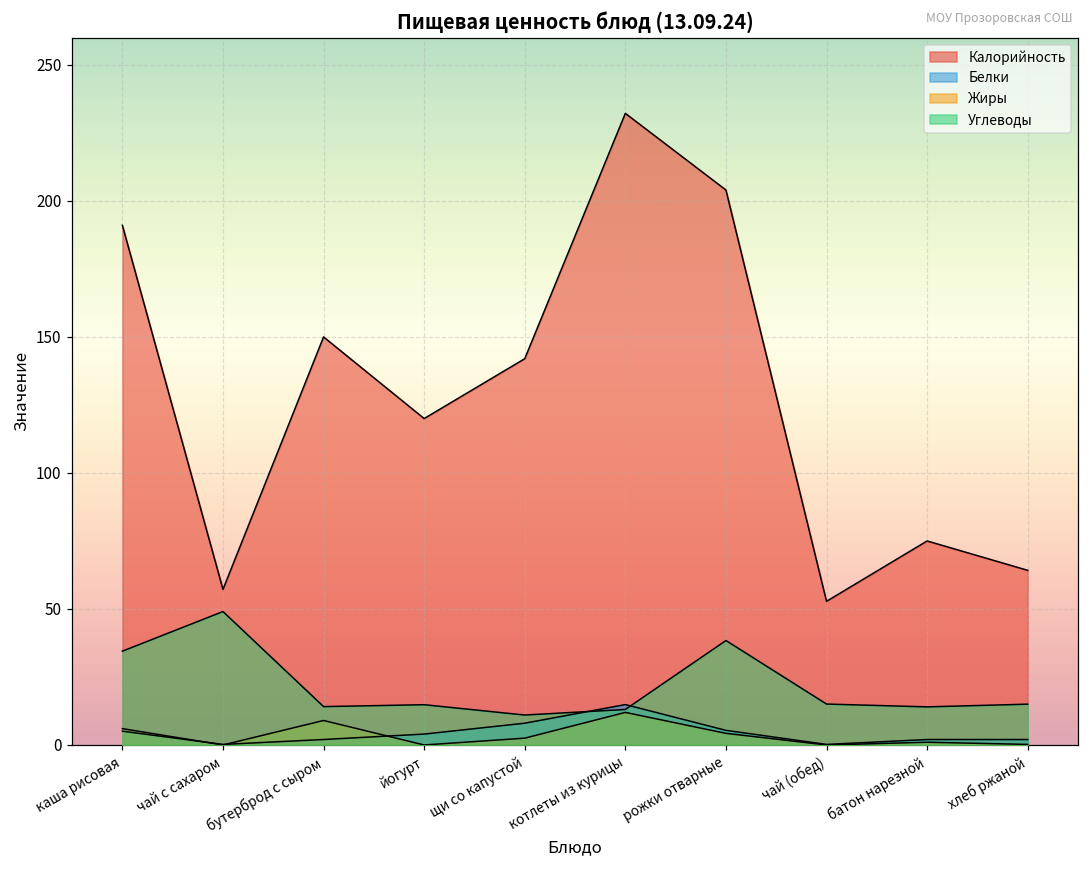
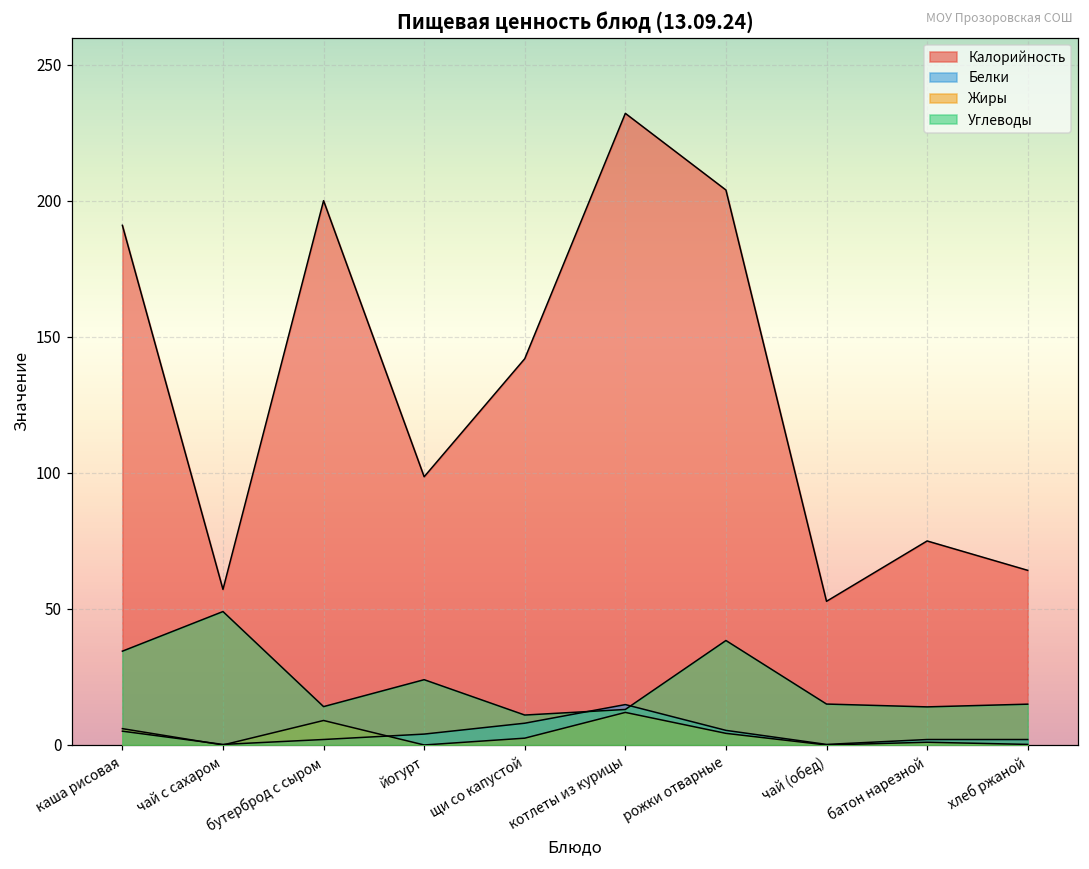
  {
    "Калорийность": {
      "каша рисовая": 191,
      "чай с сахаром": 57,
-     "бутерброд с сыром": 150,
-     "йогурт": 120,
+     "бутерброд с сыром": 200,
+     "йогурт": 99,
      "щи со капустой": 142,
      "котлеты из курицы": 232,
      "рожки отварные": 204,
      "чай (обед)": 53,
      "батон нарезной": 75,
      "хлеб ржаной": 64
    },
    "Белки": {
      "бутерброд с сыром": 2,
      "йогурт": 4,
      "щи со капустой": 8,
      "котлеты из курицы": 15,
      "рожки отварные": 5,
      "хлеб ржаной": 2
    },
    "Жиры": {
      "бутерброд с сыром": 9,
      "йогурт": 0,
      "щи со капустой": 3,
      "котлеты из курицы": 12,
      "рожки отварные": 4,
      "хлеб ржаной": 0
    },
    "Углеводы": {
      "каша рисовая": 34,
      "чай с сахаром": 49,
      "бутерброд с сыром": 14,
-     "йогурт": 15,
+     "йогурт": 24,
      "щи со капустой": 11,
      "котлеты из курицы": 13,
      "рожки отварные": 38,
      "чай (обед)": 15,
      "батон нарезной": 14,
      "хлеб ржаной": 15
    }
  }
